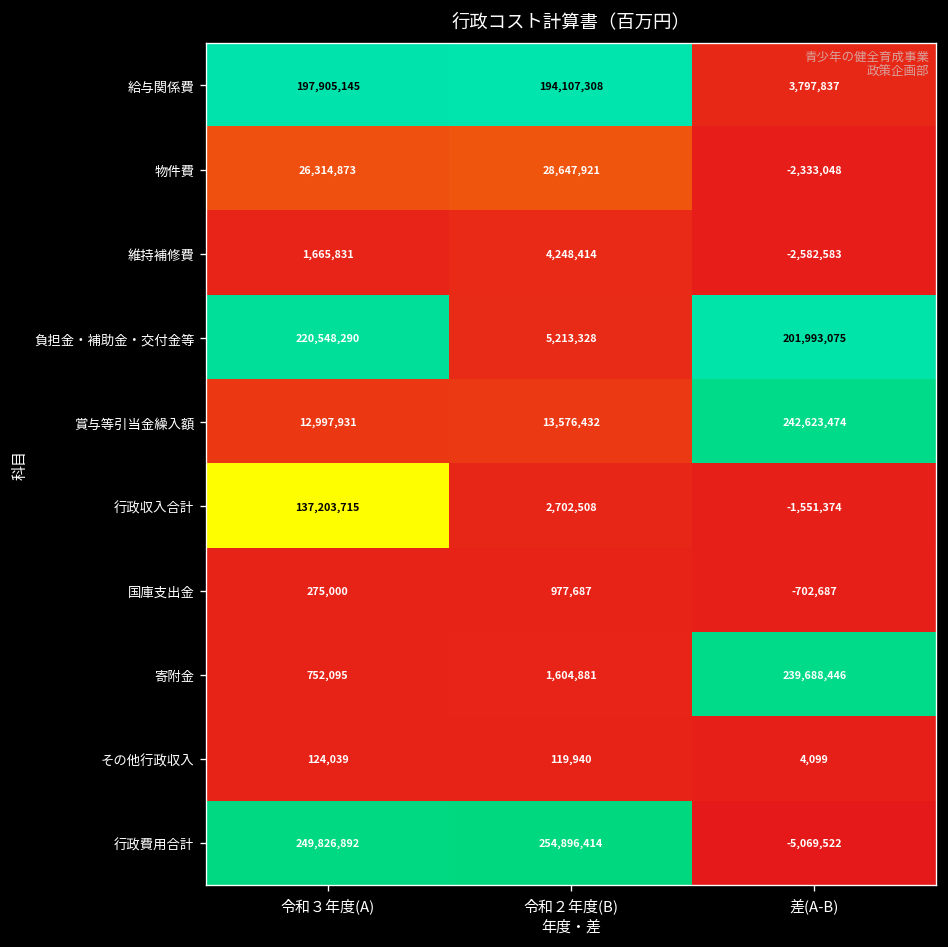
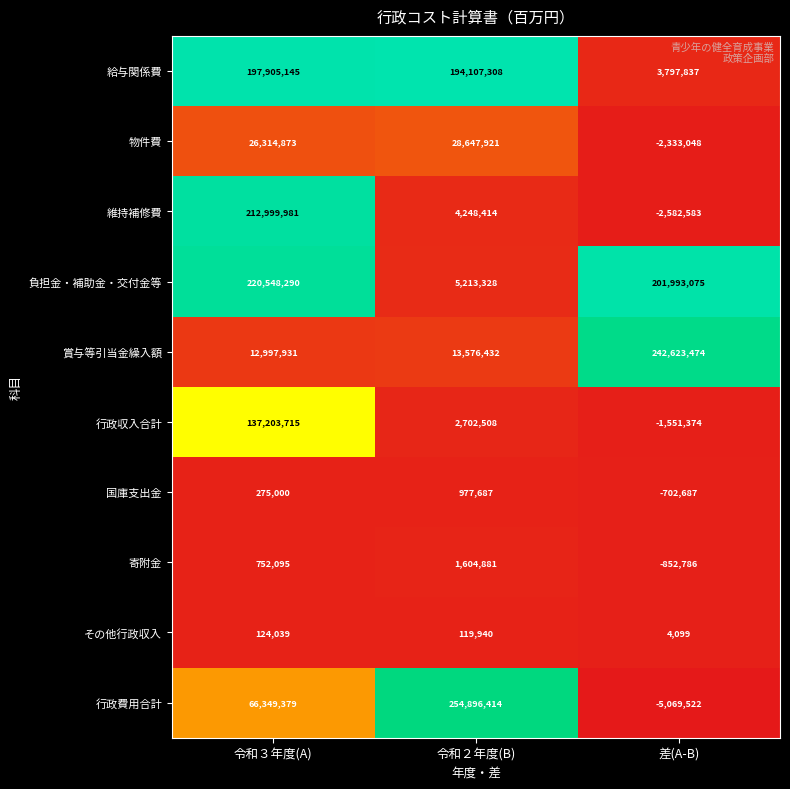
  {
    "給与関係費": {
      "令和３年度(A)": "197,905,145",
      "令和２年度(B)": "194,107,308"
    },
    "物件費": {
      "令和３年度(A)": "26,314,873",
      "令和２年度(B)": "28,647,921",
      "差(A-B)": "-2,333,048"
    },
    "維持補修費": {
-     "令和３年度(A)": "1,665,831",
+     "令和３年度(A)": "212,999,981",
      "令和２年度(B)": "4,248,414",
      "差(A-B)": "-2,582,583"
    },
    "負担金・補助金・交付金等": {
      "令和３年度(A)": "220,548,290",
      "令和２年度(B)": "5,213,328",
      "差(A-B)": "201,993,075"
    },
    "賞与等引当金繰入額": {
      "令和３年度(A)": "12,997,931",
      "令和２年度(B)": "13,576,432",
      "差(A-B)": "242,623,474"
    },
    "行政収入合計": {
      "令和３年度(A)": "137,203,715",
      "令和２年度(B)": "2,702,508",
      "差(A-B)": "-1,551,374"
    },
    "国庫支出金": {
      "令和３年度(A)": "275,000",
      "令和２年度(B)": "977,687",
      "差(A-B)": "-702,687"
    },
    "寄附金": {
      "令和３年度(A)": "752,095",
      "令和２年度(B)": "1,604,881",
-     "差(A-B)": "239,688,446"
+     "差(A-B)": "-852,786"
    },
    "その他行政収入": {
      "令和３年度(A)": "124,039",
      "令和２年度(B)": "119,940",
      "差(A-B)": "4,099"
    },
    "行政費用合計": {
-     "令和３年度(A)": "249,826,892",
+     "令和３年度(A)": "66,349,379",
      "令和２年度(B)": "254,896,414",
      "差(A-B)": "-5,069,522"
    }
  }
